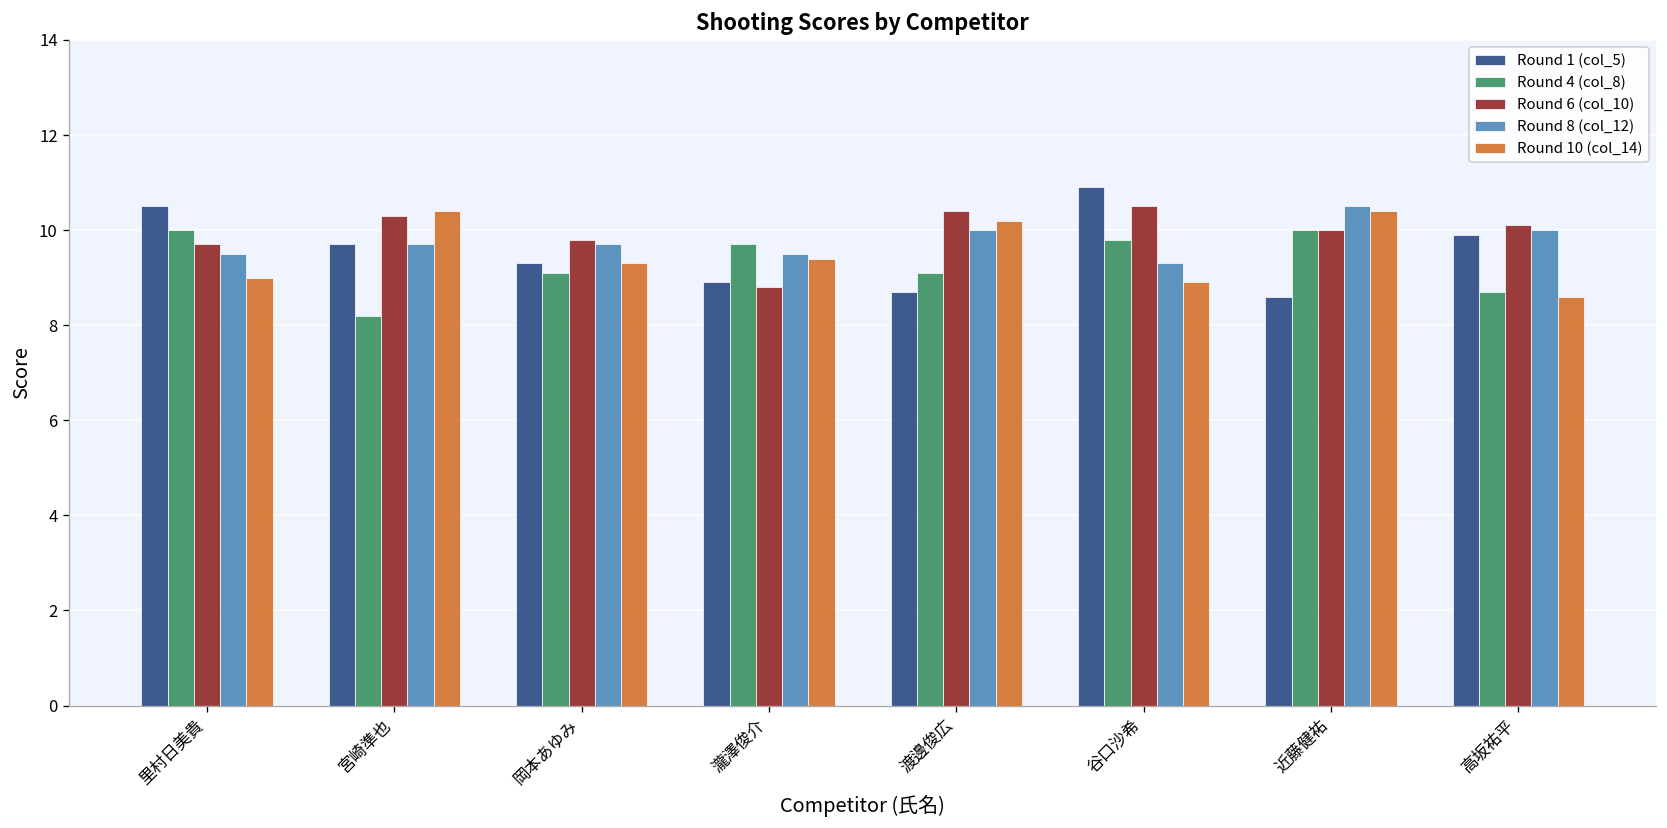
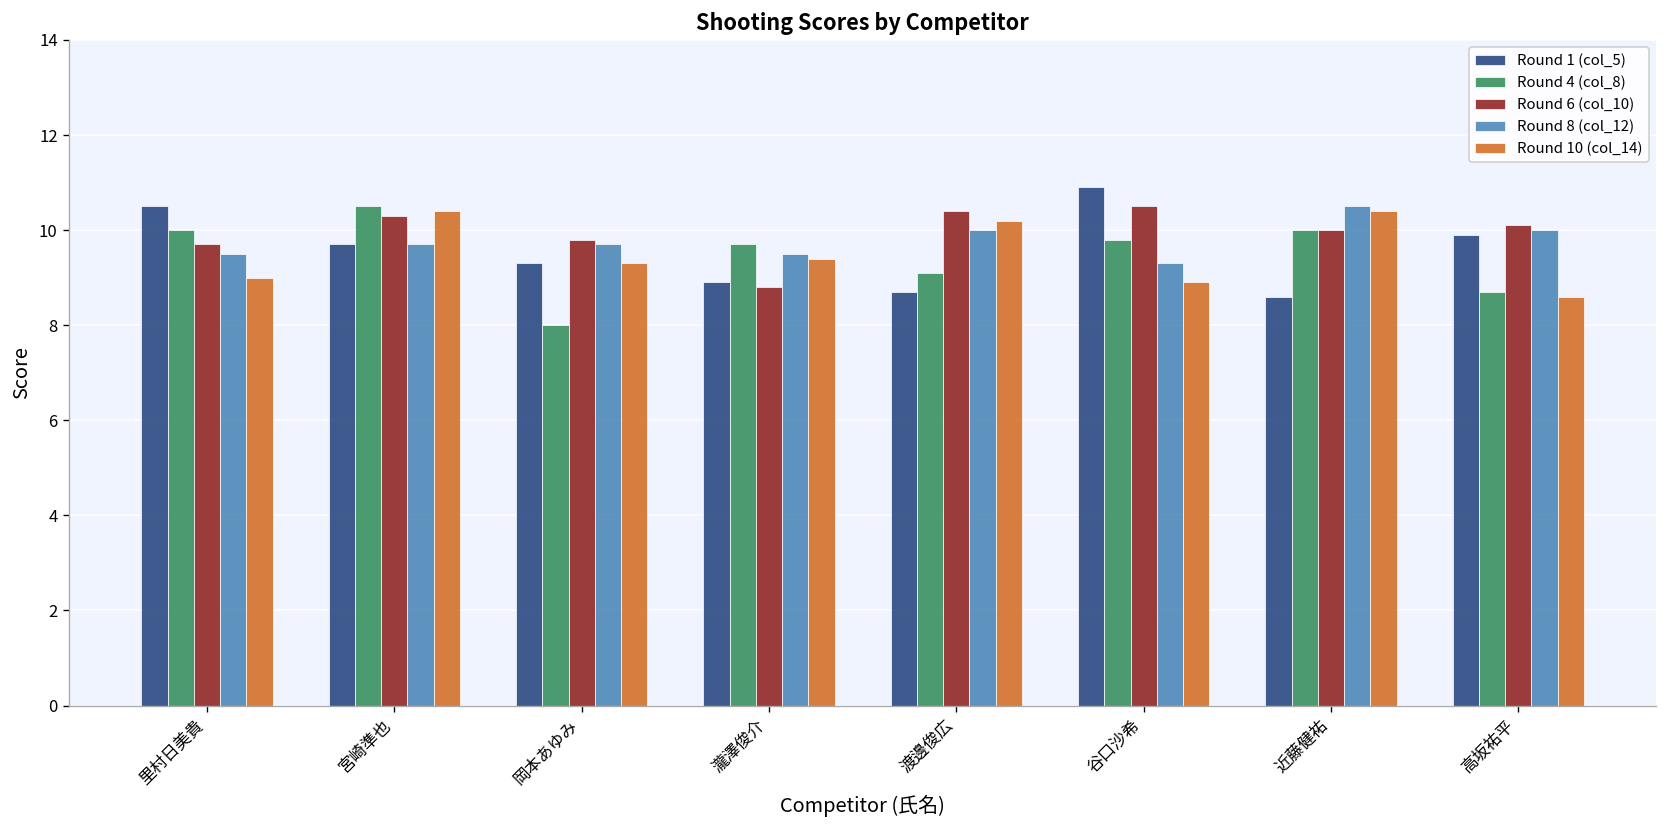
  {
    "Round 1 (col_5)": {
      "里村日美貴": 10.5,
      "宮崎準也": 9.7,
      "岡本あゆみ": 9.3,
      "瀧澤俊介": 8.9,
      "渡邊俊広": 8.7,
      "谷口沙希": 10.9,
      "近藤健祐": 8.6,
      "高坂祐平": 9.9
    },
    "Round 4 (col_8)": {
      "里村日美貴": 10.0,
-     "宮崎準也": 8.2,
-     "岡本あゆみ": 9.1,
+     "宮崎準也": 10.5,
+     "岡本あゆみ": 8.0,
      "瀧澤俊介": 9.7,
      "渡邊俊広": 9.1,
      "谷口沙希": 9.8,
      "近藤健祐": 10.0,
      "高坂祐平": 8.7
    },
    "Round 6 (col_10)": {
      "里村日美貴": 9.7,
      "宮崎準也": 10.3,
      "岡本あゆみ": 9.8,
      "瀧澤俊介": 8.8,
      "渡邊俊広": 10.4,
      "谷口沙希": 10.5,
      "近藤健祐": 10.0,
      "高坂祐平": 10.1
    },
    "Round 8 (col_12)": {
      "里村日美貴": 9.5,
      "宮崎準也": 9.7,
      "岡本あゆみ": 9.7,
      "瀧澤俊介": 9.5,
      "渡邊俊広": 10.0,
      "谷口沙希": 9.3,
      "近藤健祐": 10.5,
      "高坂祐平": 10.0
    },
    "Round 10 (col_14)": {
      "里村日美貴": 9.0,
      "宮崎準也": 10.4,
      "岡本あゆみ": 9.3,
      "瀧澤俊介": 9.4,
      "渡邊俊広": 10.2,
      "谷口沙希": 8.9,
      "近藤健祐": 10.4,
      "高坂祐平": 8.6
    }
  }
